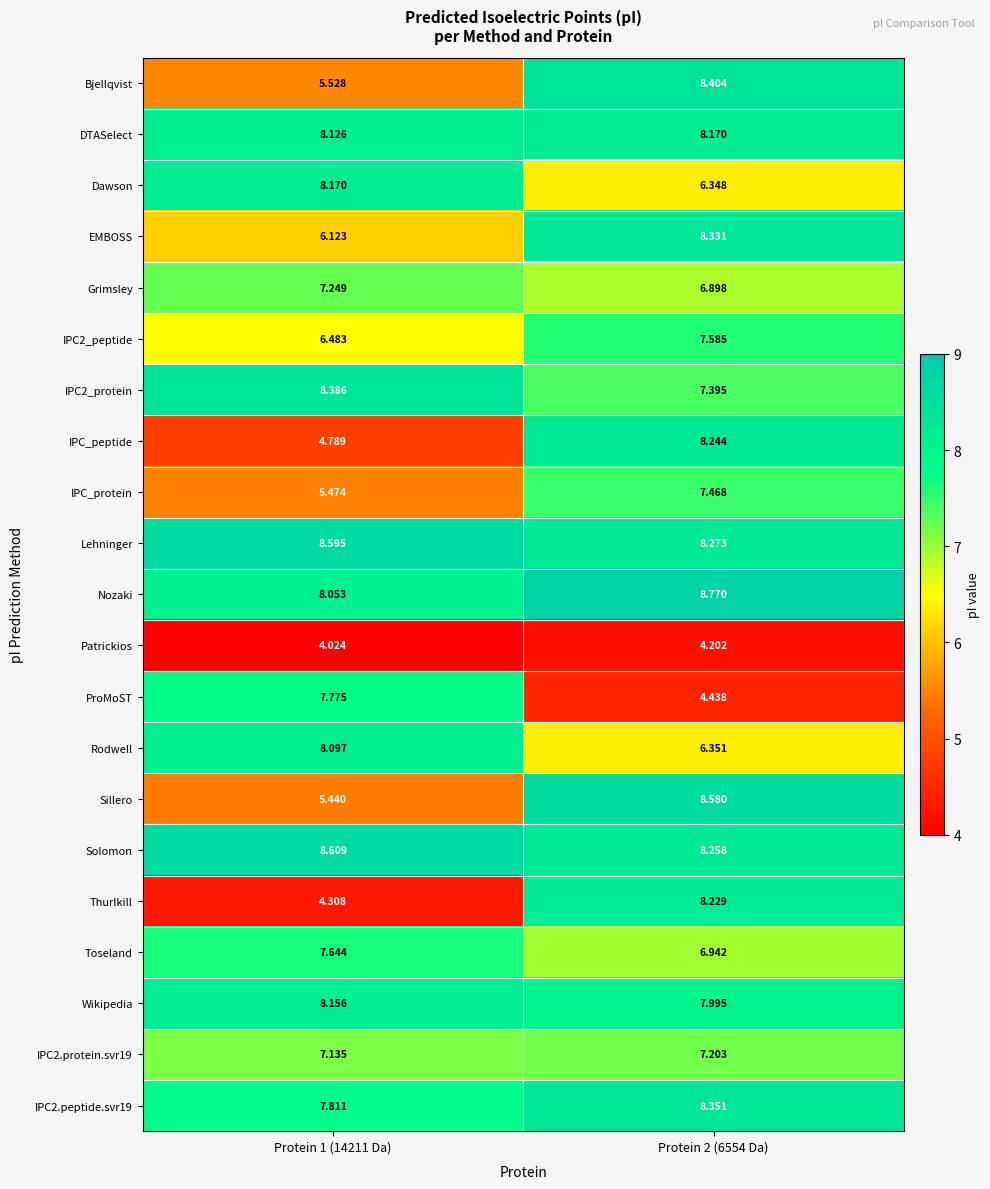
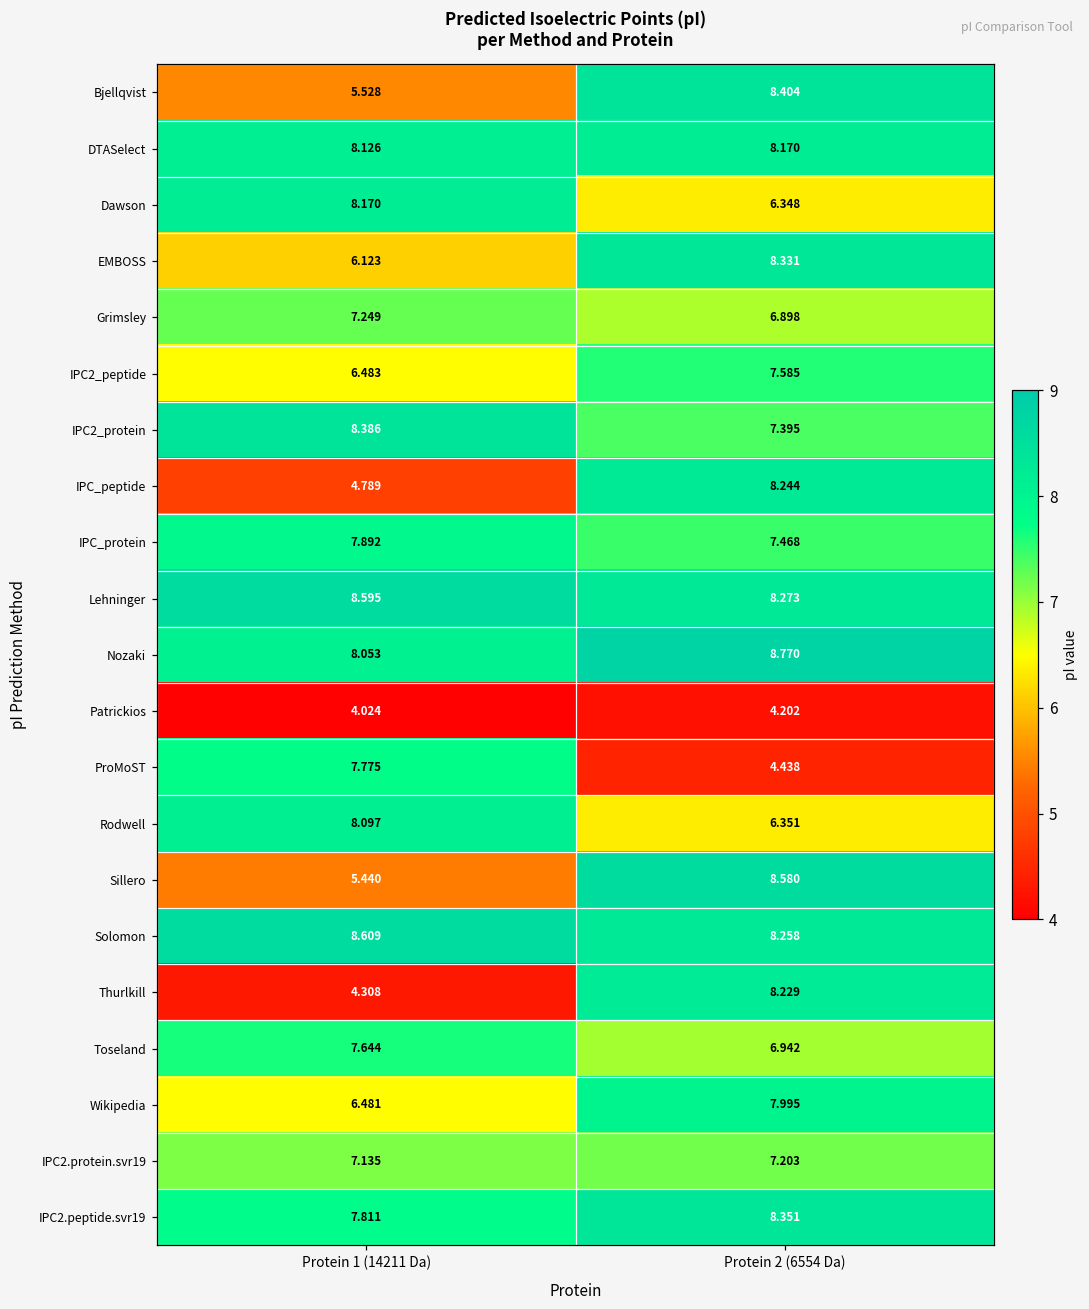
  {
    "Bjellqvist": {
      "Protein 1 (14211 Da)": 5.528,
      "Protein 2 (6554 Da)": 8.404
    },
    "DTASelect": {
      "Protein 1 (14211 Da)": 8.126,
      "Protein 2 (6554 Da)": 8.170
    },
    "Dawson": {
      "Protein 1 (14211 Da)": 8.170,
      "Protein 2 (6554 Da)": 6.348
    },
    "EMBOSS": {
      "Protein 1 (14211 Da)": 6.123,
      "Protein 2 (6554 Da)": 8.331
    },
    "Grimsley": {
      "Protein 1 (14211 Da)": 7.249,
      "Protein 2 (6554 Da)": 6.898
    },
    "IPC2_peptide": {
      "Protein 1 (14211 Da)": 6.483,
      "Protein 2 (6554 Da)": 7.585
    },
    "IPC2_protein": {
      "Protein 1 (14211 Da)": 8.386,
      "Protein 2 (6554 Da)": 7.395
    },
    "IPC_peptide": {
      "Protein 1 (14211 Da)": 4.789,
      "Protein 2 (6554 Da)": 8.244
    },
    "IPC_protein": {
-     "Protein 1 (14211 Da)": 5.474,
+     "Protein 1 (14211 Da)": 7.892,
      "Protein 2 (6554 Da)": 7.468
    },
    "Lehninger": {
      "Protein 1 (14211 Da)": 8.595,
      "Protein 2 (6554 Da)": 8.273
    },
    "Nozaki": {
      "Protein 1 (14211 Da)": 8.053,
      "Protein 2 (6554 Da)": 8.770
    },
    "Patrickios": {
      "Protein 1 (14211 Da)": 4.024,
      "Protein 2 (6554 Da)": 4.202
    },
    "ProMoST": {
      "Protein 1 (14211 Da)": 7.775,
      "Protein 2 (6554 Da)": 4.438
    },
    "Rodwell": {
      "Protein 1 (14211 Da)": 8.097,
      "Protein 2 (6554 Da)": 6.351
    },
    "Sillero": {
      "Protein 1 (14211 Da)": 5.440,
      "Protein 2 (6554 Da)": 8.580
    },
    "Solomon": {
      "Protein 1 (14211 Da)": 8.609,
      "Protein 2 (6554 Da)": 8.258
    },
    "Thurlkill": {
      "Protein 1 (14211 Da)": 4.308,
      "Protein 2 (6554 Da)": 8.229
    },
    "Toseland": {
      "Protein 1 (14211 Da)": 7.644,
      "Protein 2 (6554 Da)": 6.942
    },
    "Wikipedia": {
-     "Protein 1 (14211 Da)": 8.156,
+     "Protein 1 (14211 Da)": 6.481,
      "Protein 2 (6554 Da)": 7.995
    },
    "IPC2.protein.svr19": {
      "Protein 1 (14211 Da)": 7.135,
      "Protein 2 (6554 Da)": 7.203
    },
    "IPC2.peptide.svr19": {
      "Protein 1 (14211 Da)": 7.811,
      "Protein 2 (6554 Da)": 8.351
    }
  }
